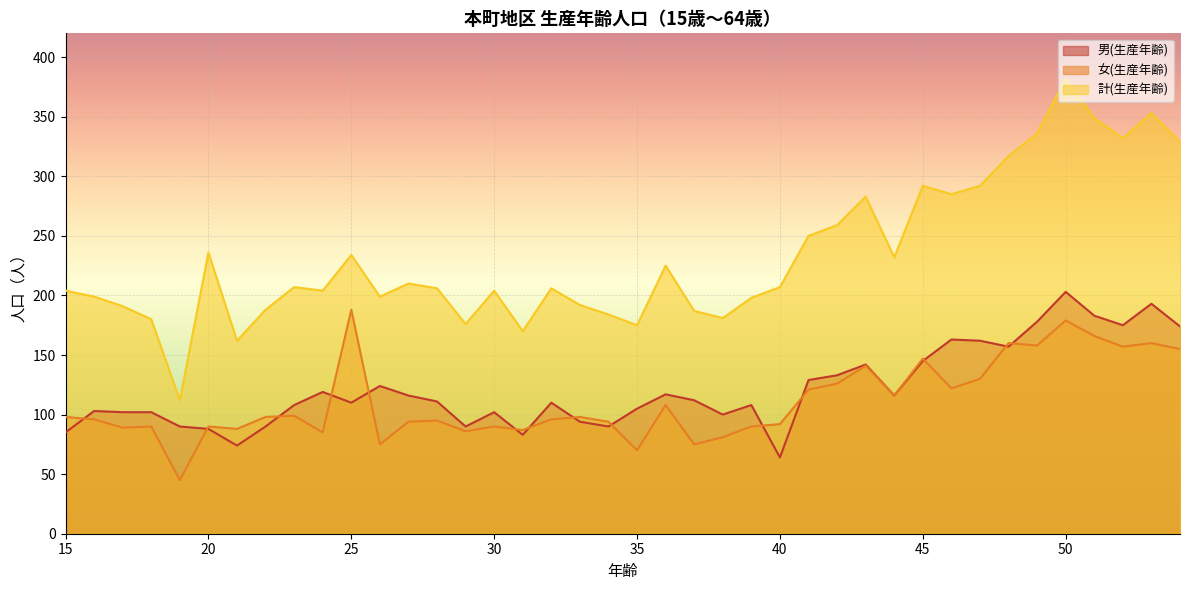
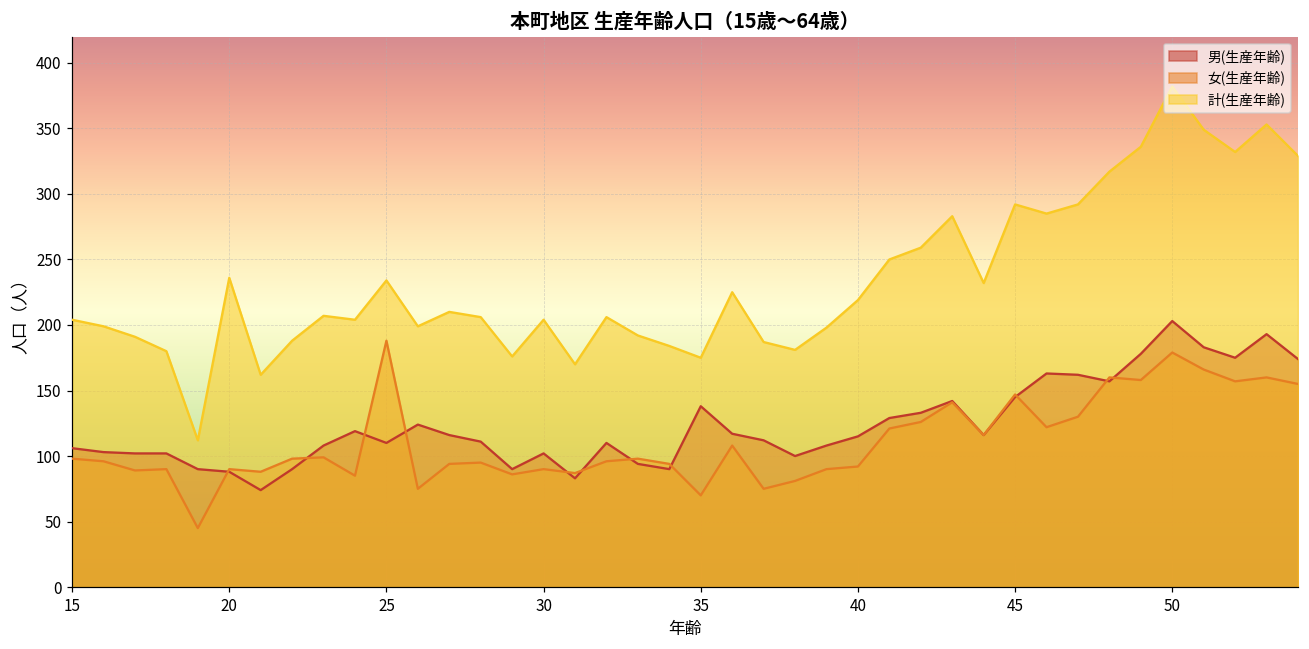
  {
    "男(生産年齢)": {
-     "15": 85,
+     "15": 106,
      "25": 110,
      "30": 102,
-     "35": 105,
-     "40": 64,
+     "35": 138,
+     "40": 115,
      "50": 203
    },
    "女(生産年齢)": {
      "15": 98,
      "25": 188,
      "30": 90,
      "35": 70,
      "40": 92,
      "50": 179
    },
    "計(生産年齢)": {
      "15": 204,
      "20": 236,
      "25": 234,
      "30": 204,
      "35": 175,
-     "40": 207,
+     "40": 219,
      "45": 292
    }
  }
